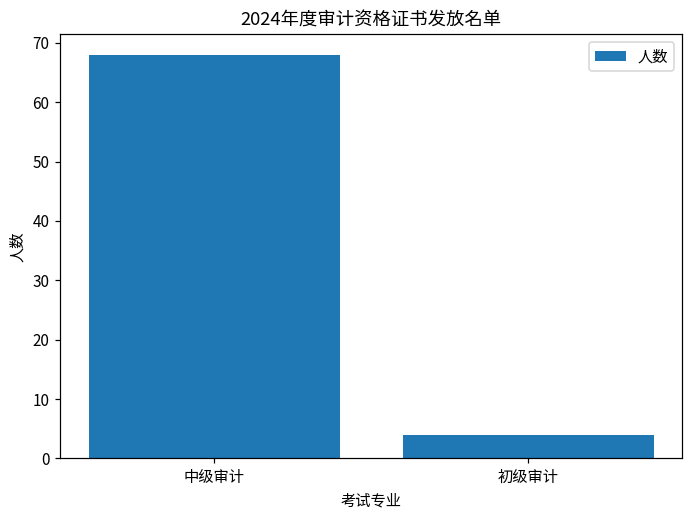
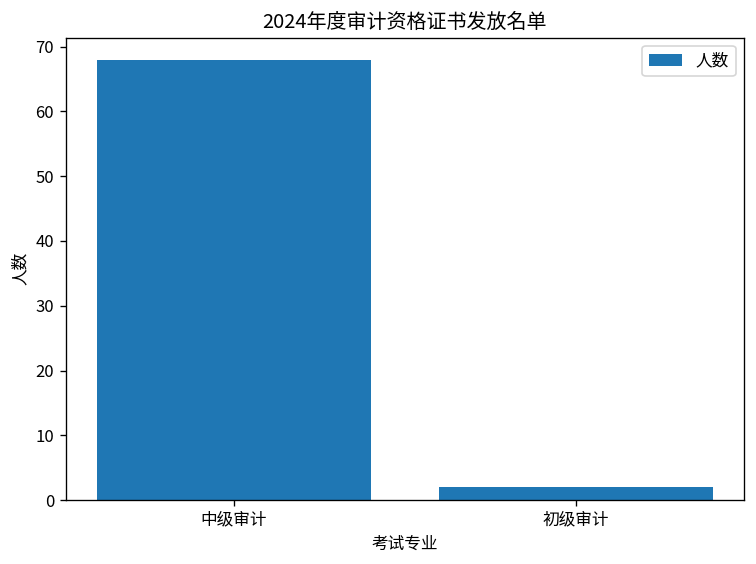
  {
    "中级审计": 68,
-   "初级审计": 4
+   "初级审计": 2
  }
